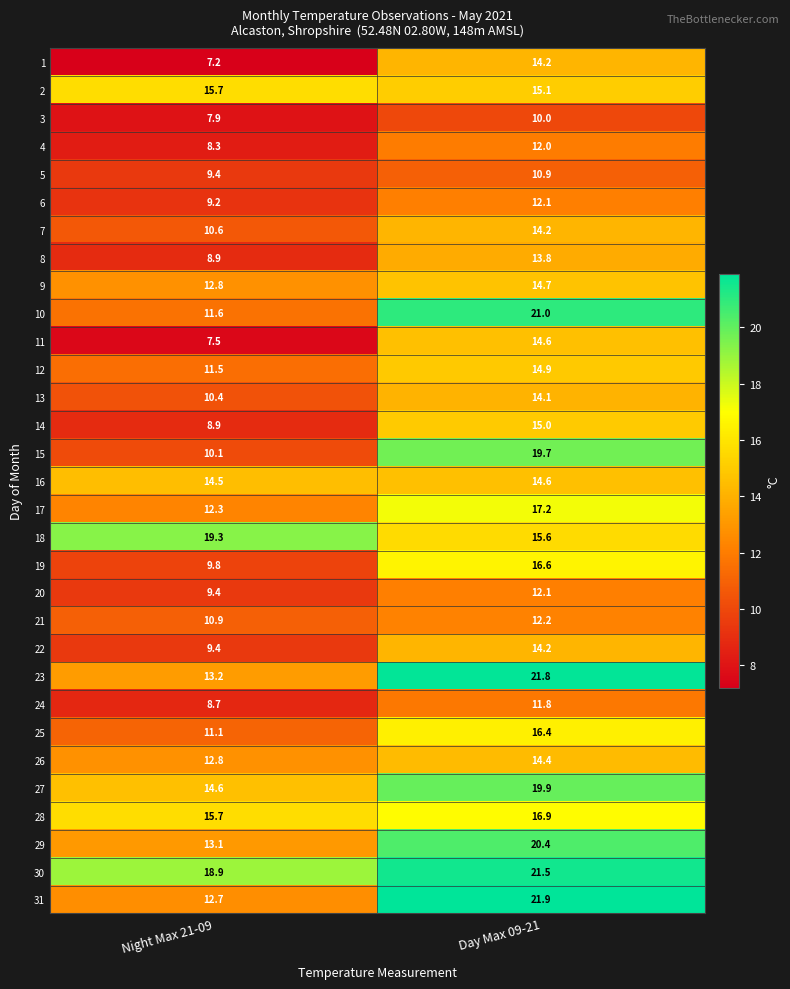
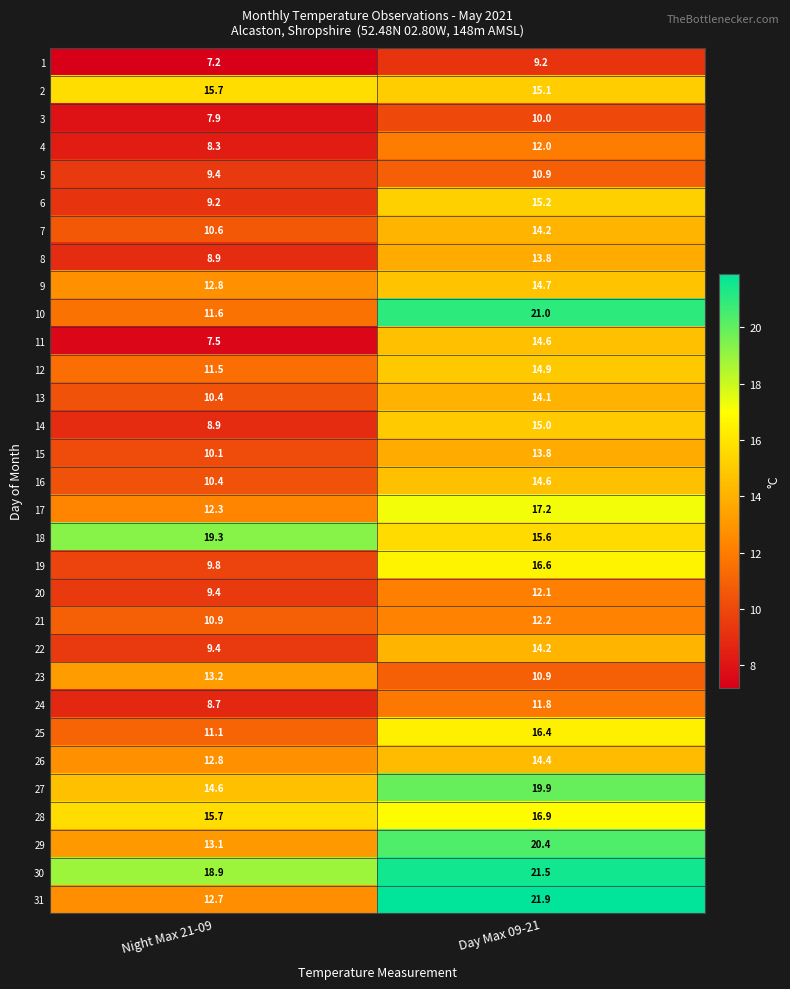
  {
    "1": {
      "Night Max 21-09": 7.2,
-     "Day Max 09-21": 14.2
+     "Day Max 09-21": 9.2
    },
    "2": {
      "Night Max 21-09": 15.7,
      "Day Max 09-21": 15.1
    },
    "3": {
      "Night Max 21-09": 7.9,
      "Day Max 09-21": 10.0
    },
    "4": {
      "Night Max 21-09": 8.3,
      "Day Max 09-21": 12.0
    },
    "5": {
      "Night Max 21-09": 9.4,
      "Day Max 09-21": 10.9
    },
    "6": {
      "Night Max 21-09": 9.2,
-     "Day Max 09-21": 12.1
+     "Day Max 09-21": 15.2
    },
    "7": {
      "Night Max 21-09": 10.6,
      "Day Max 09-21": 14.2
    },
    "8": {
      "Night Max 21-09": 8.9,
      "Day Max 09-21": 13.8
    },
    "9": {
      "Night Max 21-09": 12.8,
      "Day Max 09-21": 14.7
    },
    "10": {
      "Night Max 21-09": 11.6,
      "Day Max 09-21": 21.0
    },
    "11": {
      "Night Max 21-09": 7.5,
      "Day Max 09-21": 14.6
    },
    "12": {
      "Night Max 21-09": 11.5,
      "Day Max 09-21": 14.9
    },
    "13": {
      "Night Max 21-09": 10.4,
      "Day Max 09-21": 14.1
    },
    "14": {
      "Night Max 21-09": 8.9,
      "Day Max 09-21": 15.0
    },
    "15": {
      "Night Max 21-09": 10.1,
-     "Day Max 09-21": 19.7
+     "Day Max 09-21": 13.8
    },
    "16": {
-     "Night Max 21-09": 14.5,
+     "Night Max 21-09": 10.4,
      "Day Max 09-21": 14.6
    },
    "17": {
      "Night Max 21-09": 12.3,
      "Day Max 09-21": 17.2
    },
    "18": {
      "Night Max 21-09": 19.3,
      "Day Max 09-21": 15.6
    },
    "19": {
      "Night Max 21-09": 9.8,
      "Day Max 09-21": 16.6
    },
    "20": {
      "Night Max 21-09": 9.4,
      "Day Max 09-21": 12.1
    },
    "21": {
      "Night Max 21-09": 10.9,
      "Day Max 09-21": 12.2
    },
    "22": {
      "Night Max 21-09": 9.4,
      "Day Max 09-21": 14.2
    },
    "23": {
      "Night Max 21-09": 13.2,
-     "Day Max 09-21": 21.8
+     "Day Max 09-21": 10.9
    },
    "24": {
      "Night Max 21-09": 8.7,
      "Day Max 09-21": 11.8
    },
    "25": {
      "Night Max 21-09": 11.1,
      "Day Max 09-21": 16.4
    },
    "26": {
      "Night Max 21-09": 12.8,
      "Day Max 09-21": 14.4
    },
    "27": {
      "Night Max 21-09": 14.6,
      "Day Max 09-21": 19.9
    },
    "28": {
      "Night Max 21-09": 15.7,
      "Day Max 09-21": 16.9
    },
    "29": {
      "Night Max 21-09": 13.1,
      "Day Max 09-21": 20.4
    },
    "30": {
      "Night Max 21-09": 18.9,
      "Day Max 09-21": 21.5
    },
    "31": {
      "Night Max 21-09": 12.7,
      "Day Max 09-21": 21.9
    }
  }
